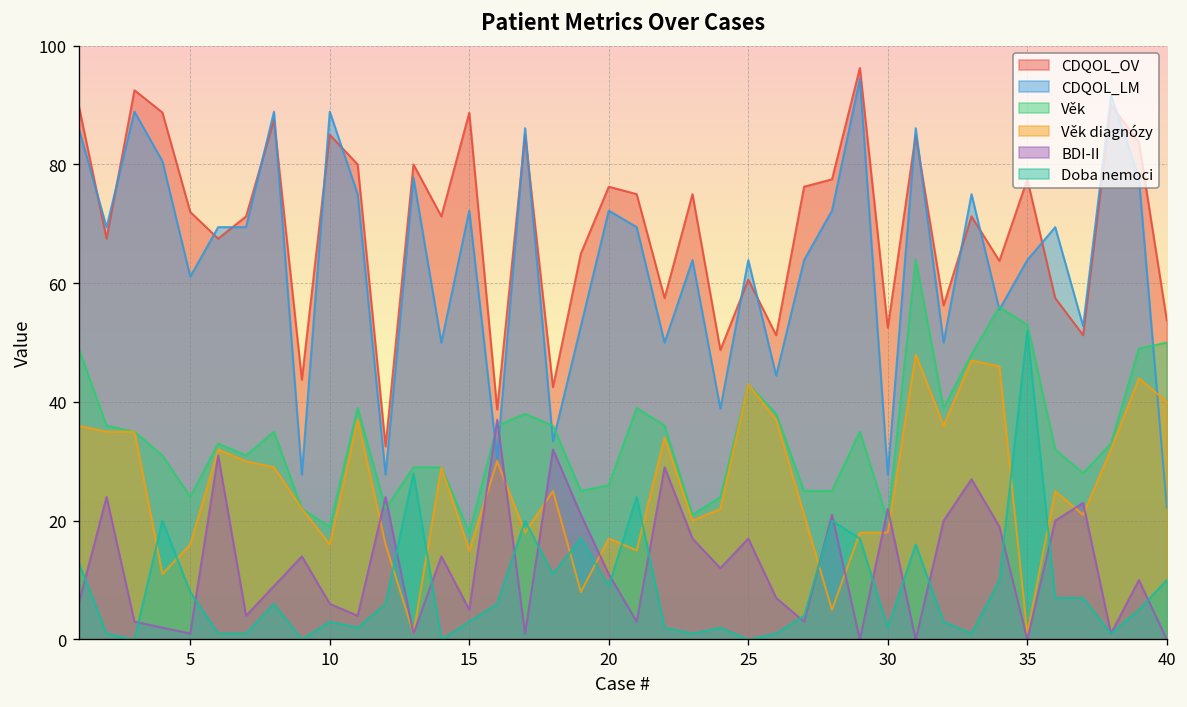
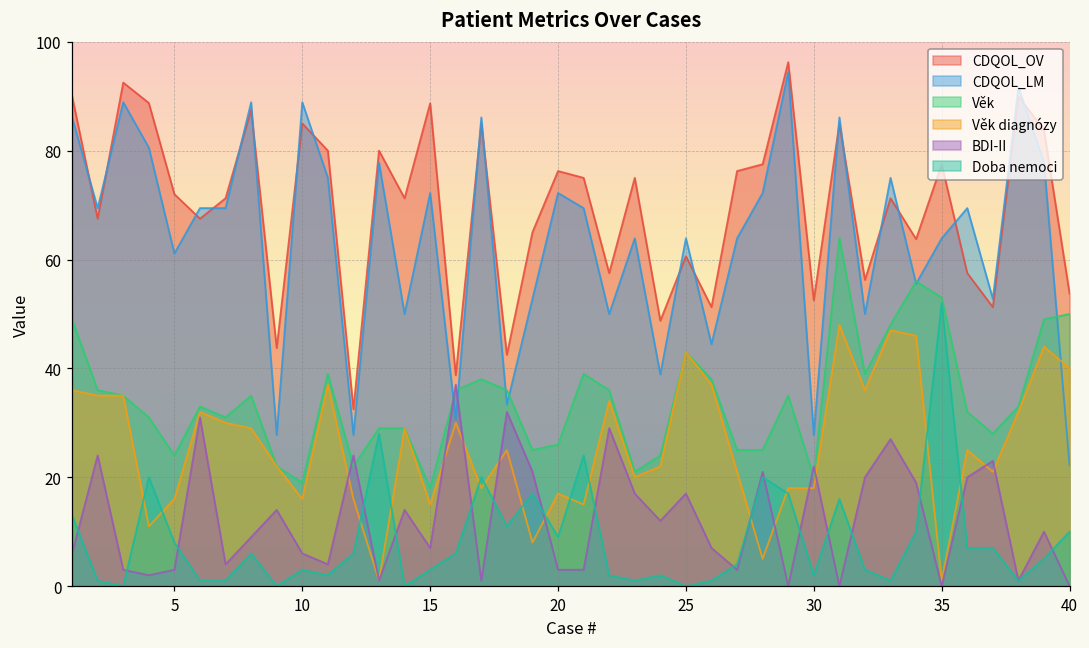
  {
    "CDQOL_OV": {
      "5": 72,
      "10": 85,
      "15": 89,
      "20": 76,
      "25": 61,
      "30": 53,
      "40": 54
    },
    "Věk diagnózy": {
      "5": 16,
      "10": 16,
      "15": 15,
      "20": 17,
      "30": 18,
      "35": 1,
      "40": 40
    },
    "BDI-II": {
-     "5": 1,
+     "5": 3,
      "10": 6,
-     "15": 5,
-     "20": 11,
+     "15": 7,
+     "20": 3,
      "25": 17,
      "30": 22,
      "35": 0,
      "40": 0
    }
  }
